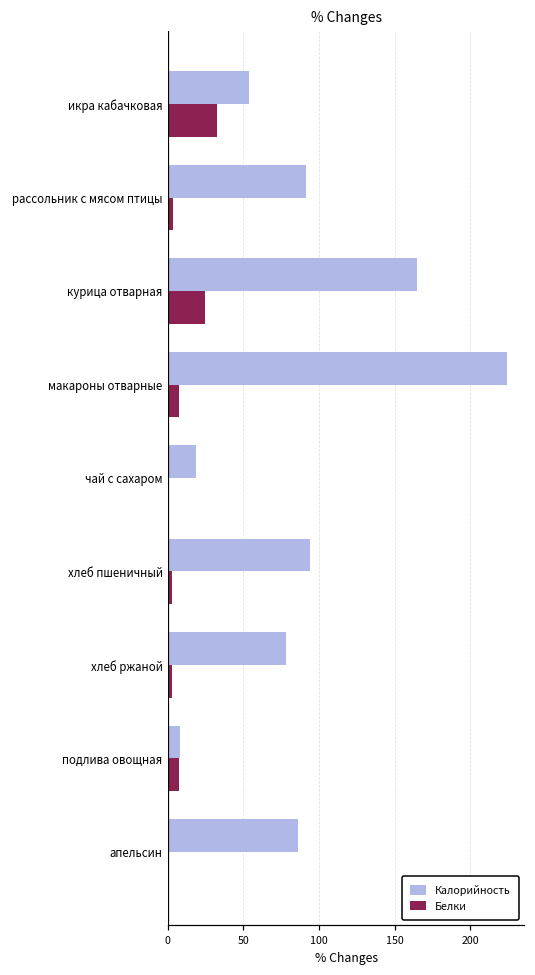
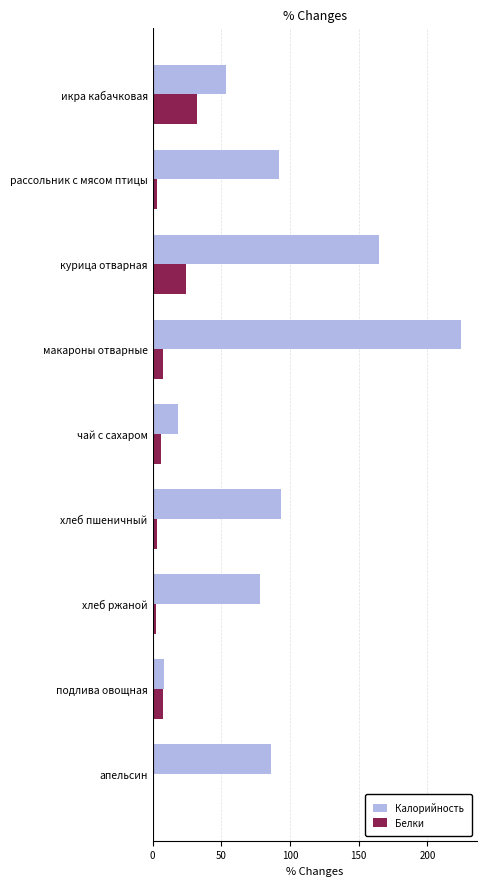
  {
    "Калорийность": {
      "икра кабачковая": 54,
      "рассольник с мясом птицы": 92,
      "курица отварная": 165,
      "макароны отварные": 225,
      "чай с сахаром": 18,
      "хлеб пшеничный": 94,
      "хлеб ржаной": 78,
      "подлива овощная": 8,
      "апельсин": 86
    },
    "Белки": {
      "икра кабачковая": 32,
      "рассольник с мясом птицы": 3,
      "курица отварная": 24,
      "макароны отварные": 7,
-     "чай с сахаром": 0,
+     "чай с сахаром": 6,
      "хлеб пшеничный": 3,
      "хлеб ржаной": 3,
      "подлива овощная": 7
    }
  }
